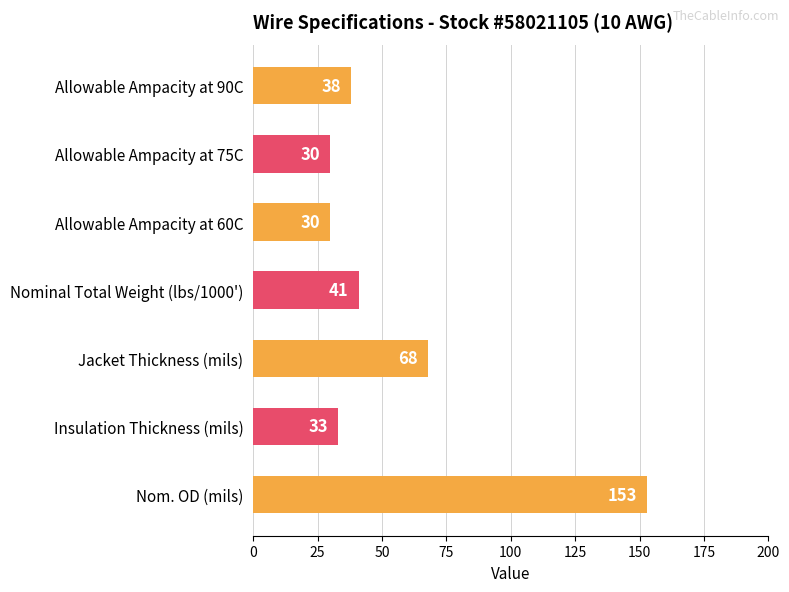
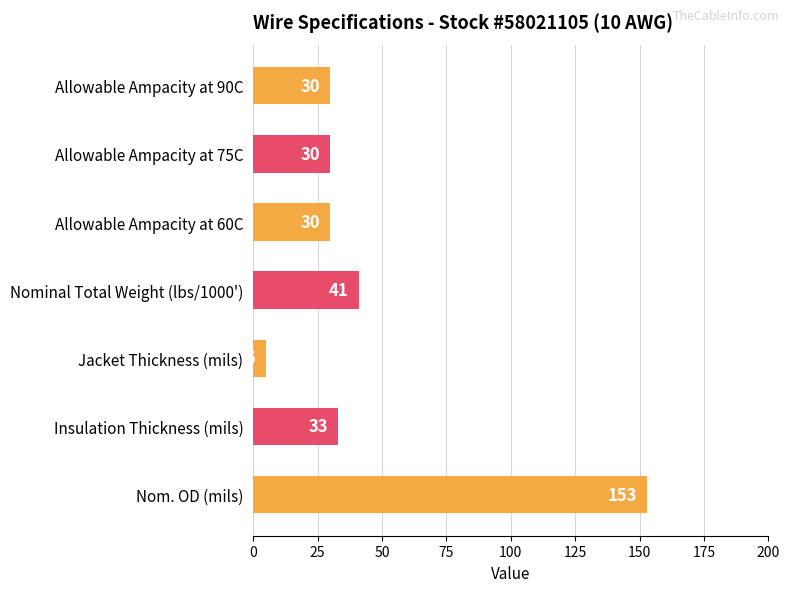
  {
-   "Allowable Ampacity at 90C": 38,
+   "Allowable Ampacity at 90C": 30,
    "Allowable Ampacity at 75C": 30,
    "Allowable Ampacity at 60C": 30,
    "Nominal Total Weight (lbs/1000')": 41,
-   "Jacket Thickness (mils)": 68,
+   "Jacket Thickness (mils)": 5,
    "Insulation Thickness (mils)": 33,
    "Nom. OD (mils)": 153
  }
